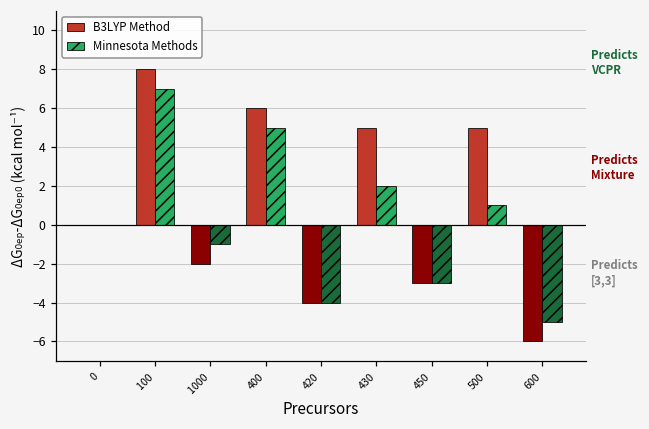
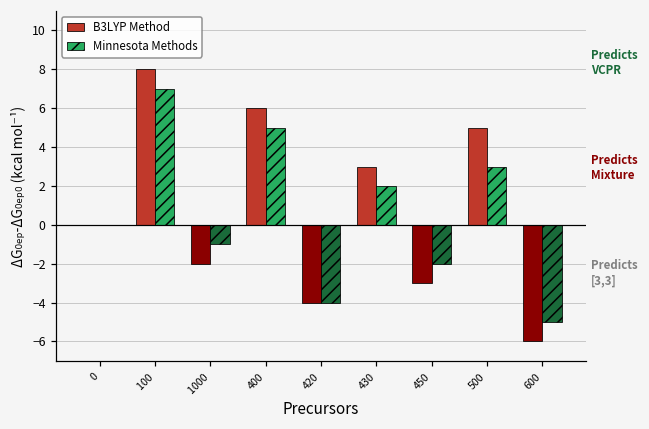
  {
    "B3LYP Method": {
      "0": 0,
      "100": 8,
      "1000": -2,
      "400": 6,
      "420": -4,
-     "430": 5,
+     "430": 3,
      "450": -3,
      "500": 5,
      "600": -6
    },
    "Minnesota Methods": {
      "0": 0,
      "100": 7,
      "1000": -1,
      "400": 5,
      "420": -4,
      "430": 2,
-     "450": -3,
-     "500": 1,
+     "450": -2,
+     "500": 3,
      "600": -5
    }
  }
